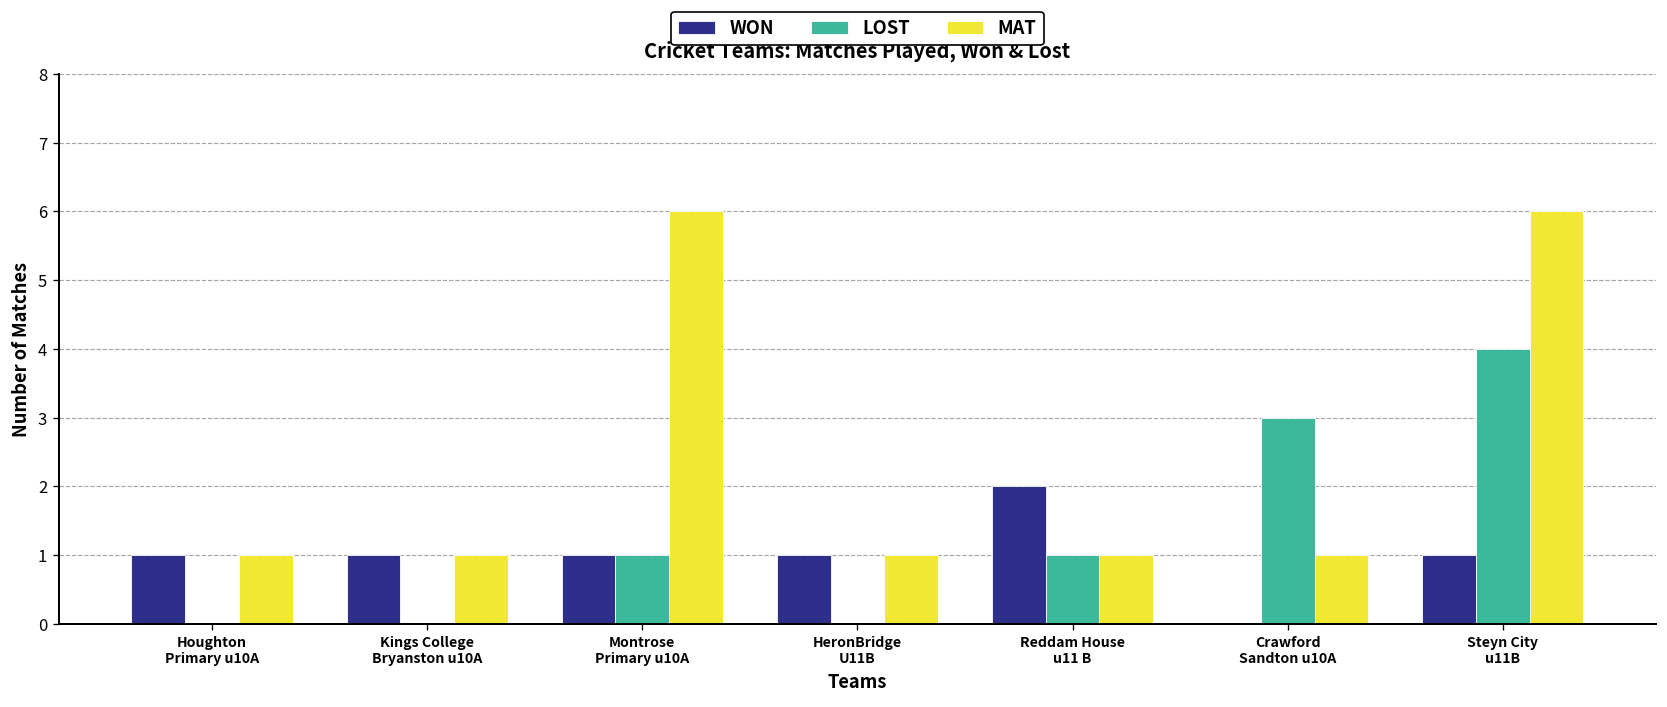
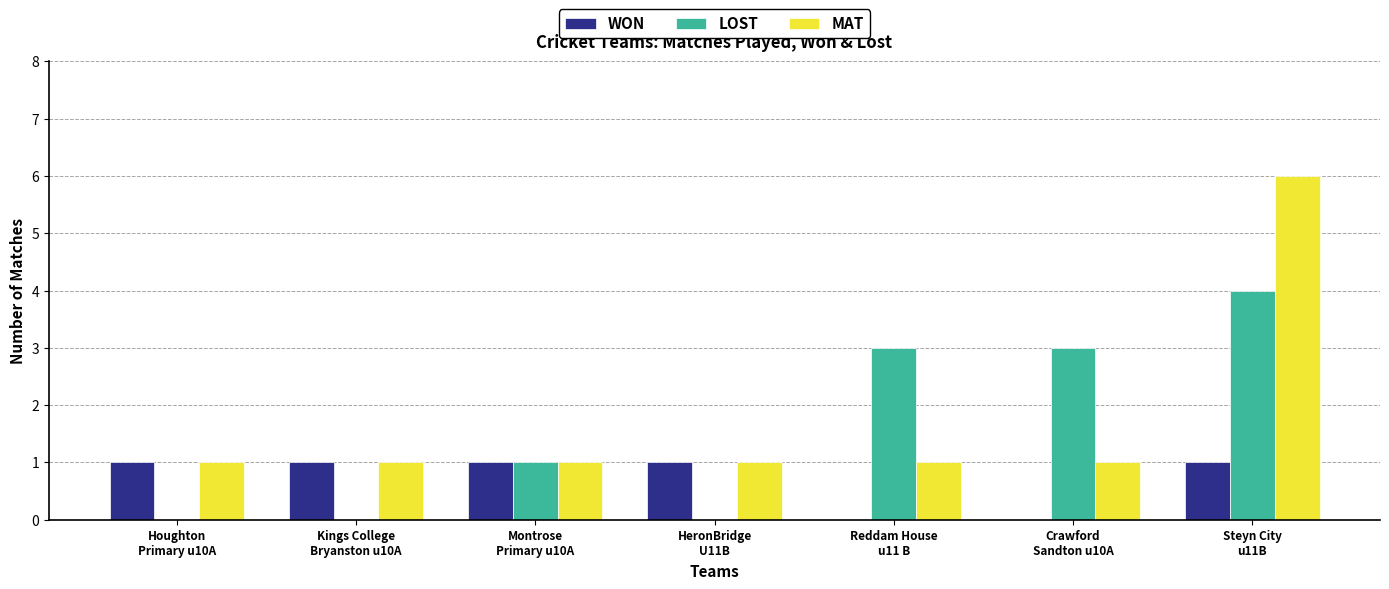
  {
    "WON": {
      "Houghton Primary u10A": 1,
      "Kings College Bryanston u10A": 1,
      "Montrose Primary u10A": 1,
      "HeronBridge U11B": 1,
-     "Reddam House u11 B": 2,
+     "Reddam House u11 B": 0,
      "Crawford Sandton u10A": 0,
      "Steyn City u11B": 1
    },
    "LOST": {
      "Houghton Primary u10A": 0,
      "Kings College Bryanston u10A": 0,
      "Montrose Primary u10A": 1,
      "HeronBridge U11B": 0,
-     "Reddam House u11 B": 1,
+     "Reddam House u11 B": 3,
      "Crawford Sandton u10A": 3,
      "Steyn City u11B": 4
    },
    "MAT": {
      "Houghton Primary u10A": 1,
      "Kings College Bryanston u10A": 1,
-     "Montrose Primary u10A": 6,
+     "Montrose Primary u10A": 1,
      "HeronBridge U11B": 1,
      "Reddam House u11 B": 1,
      "Crawford Sandton u10A": 1,
      "Steyn City u11B": 6
    }
  }
